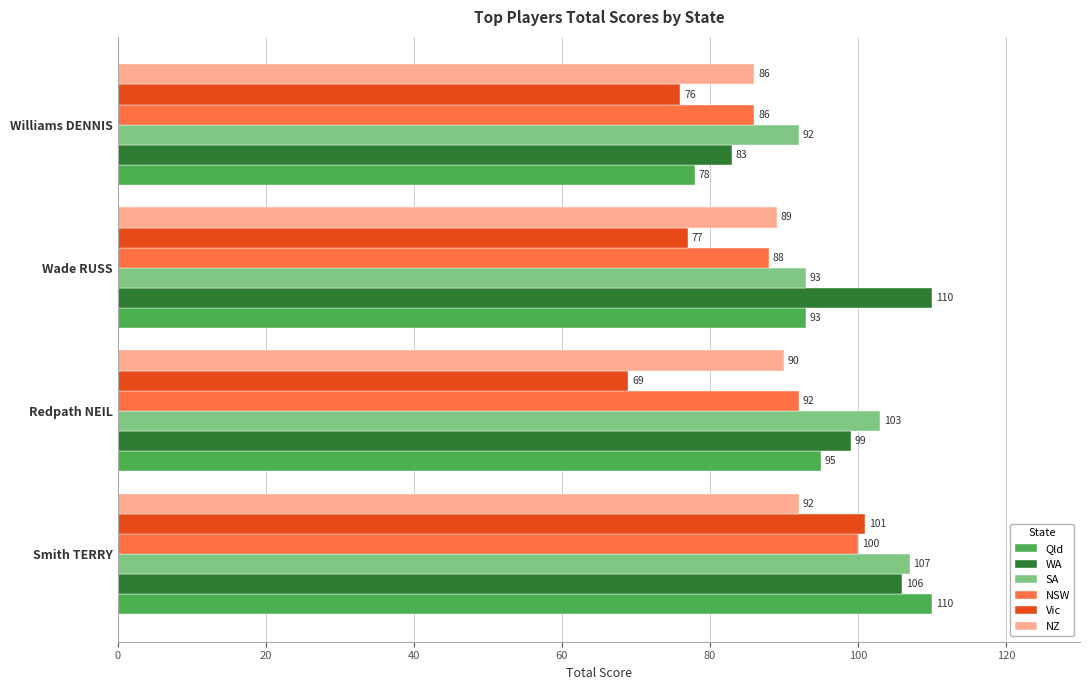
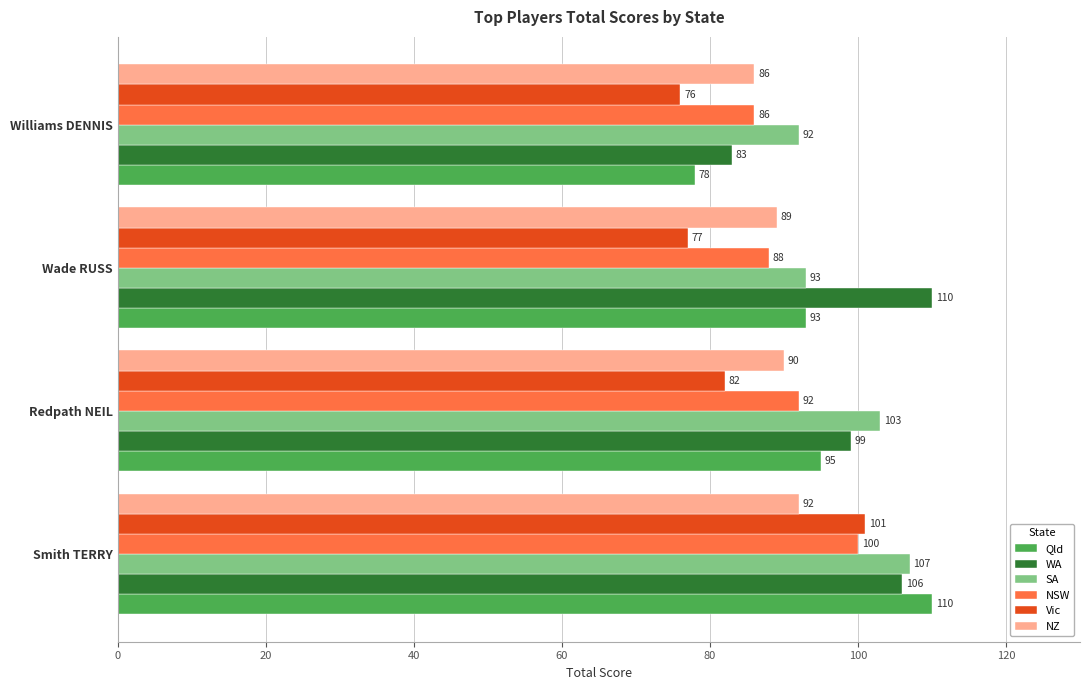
  {
    "Qld": {
      "Williams DENNIS": 78,
      "Wade RUSS": 93,
      "Redpath NEIL": 95,
      "Smith TERRY": 110
    },
    "WA": {
      "Williams DENNIS": 83,
      "Wade RUSS": 110,
      "Redpath NEIL": 99,
      "Smith TERRY": 106
    },
    "SA": {
      "Williams DENNIS": 92,
      "Wade RUSS": 93,
      "Redpath NEIL": 103,
      "Smith TERRY": 107
    },
    "NSW": {
      "Williams DENNIS": 86,
      "Wade RUSS": 88,
      "Redpath NEIL": 92,
      "Smith TERRY": 100
    },
    "Vic": {
      "Williams DENNIS": 76,
      "Wade RUSS": 77,
-     "Redpath NEIL": 69,
+     "Redpath NEIL": 82,
      "Smith TERRY": 101
    },
    "NZ": {
      "Williams DENNIS": 86,
      "Wade RUSS": 89,
      "Redpath NEIL": 90,
      "Smith TERRY": 92
    }
  }
